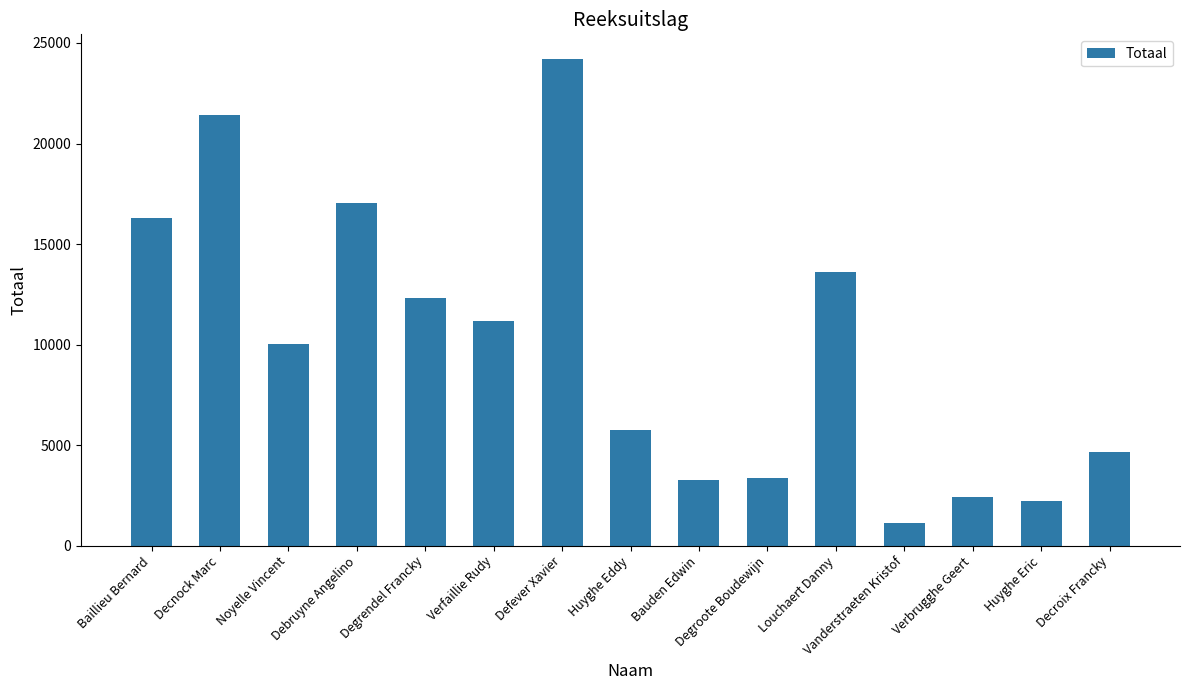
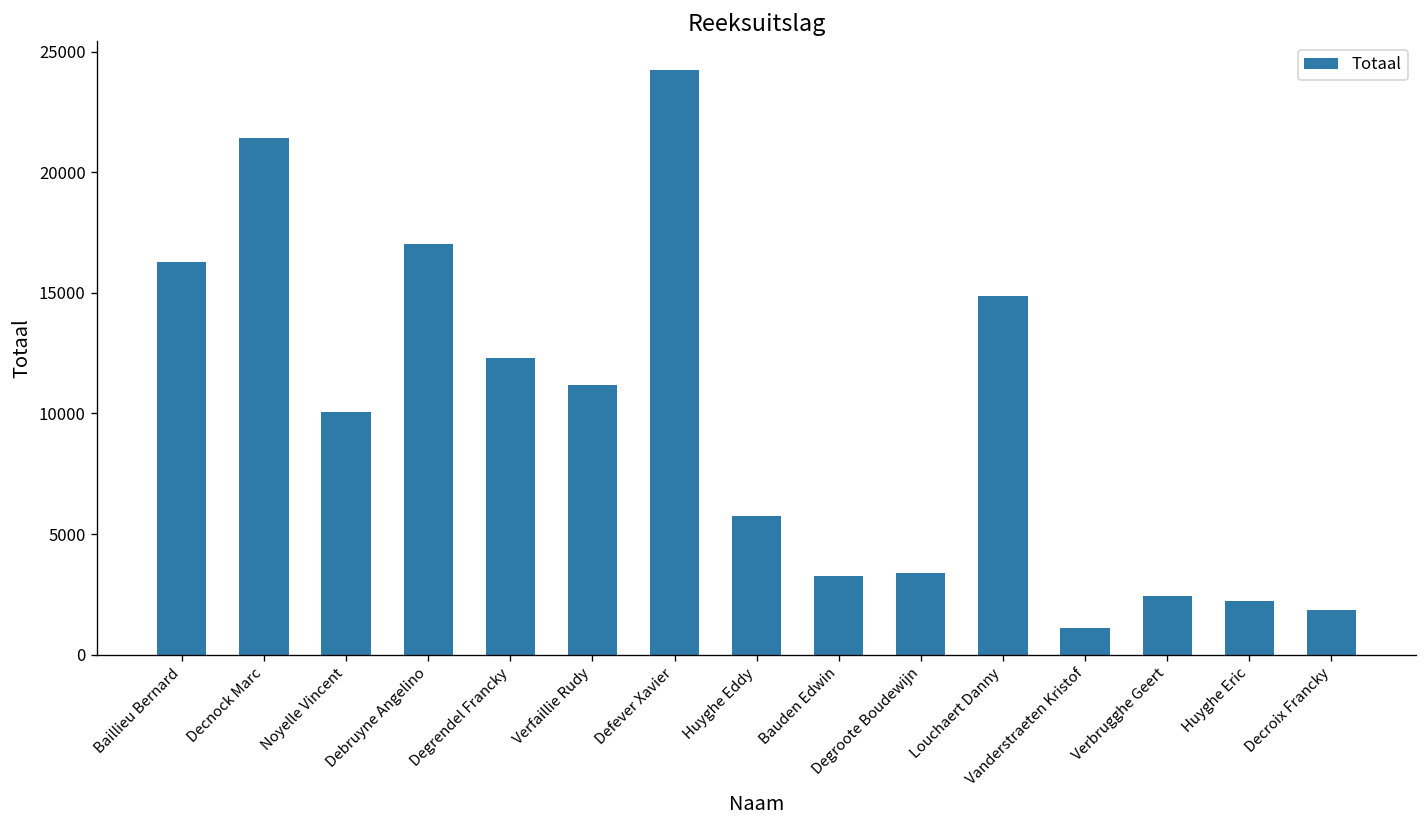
  {
    "Baillieu Bernard": 16300,
    "Decnock Marc": 21400,
    "Noyelle Vincent": 10000,
    "Debruyne Angelino": 17000,
    "Degrendel Francky": 12300,
    "Verfaillie Rudy": 11200,
    "Defever Xavier": 24200,
    "Huyghe Eddy": 5800,
    "Bauden Edwin": 3200,
    "Degroote Boudewijn": 3400,
-   "Louchaert Danny": 13600,
+   "Louchaert Danny": 14900,
    "Vanderstraeten Kristof": 1100,
    "Verbrugghe Geert": 2400,
    "Huyghe Eric": 2200,
-   "Decroix Francky": 4600
+   "Decroix Francky": 1800
  }
